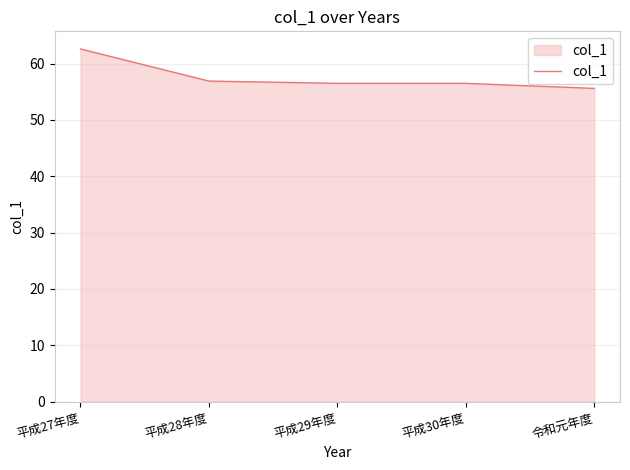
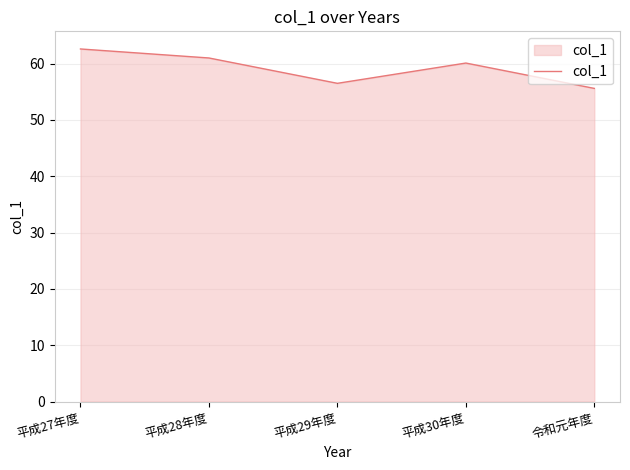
  {
    "平成27年度": 63,
-   "平成28年度": 57,
+   "平成28年度": 61,
    "平成29年度": 57,
-   "平成30年度": 57,
+   "平成30年度": 60,
    "令和元年度": 56
  }
